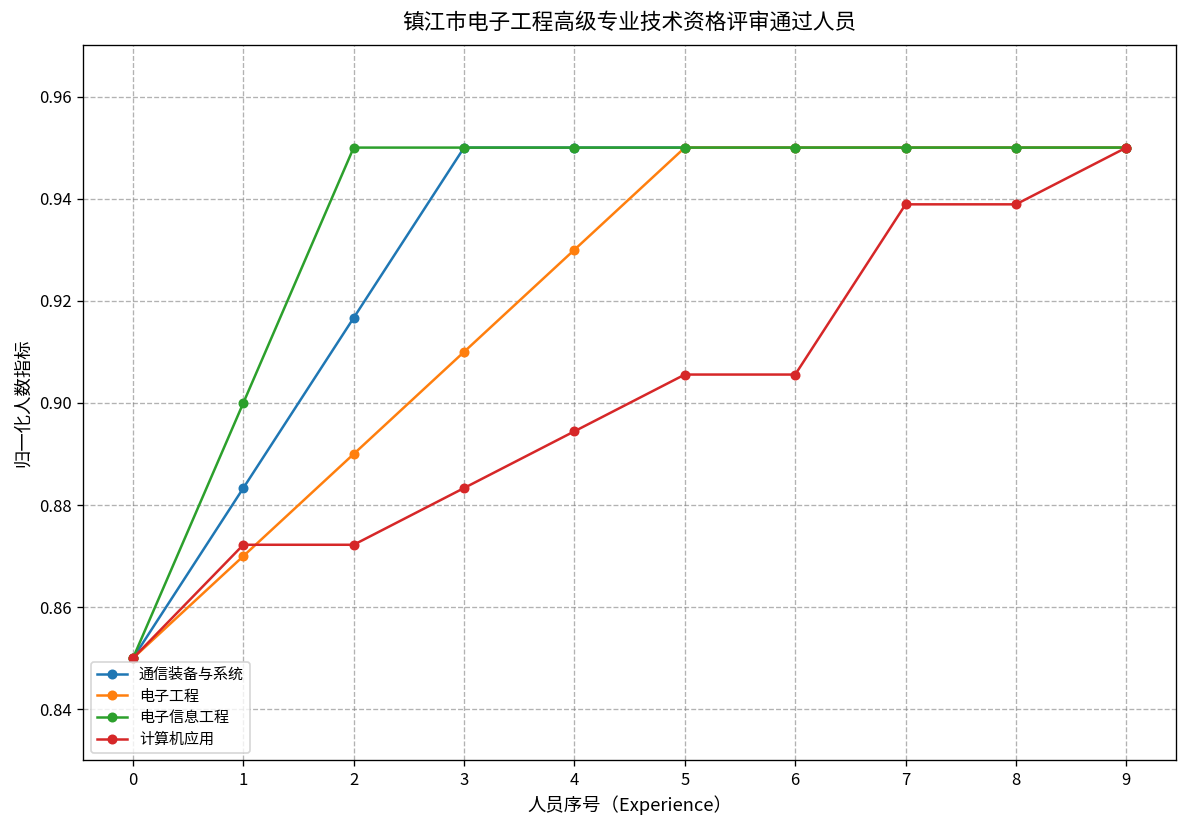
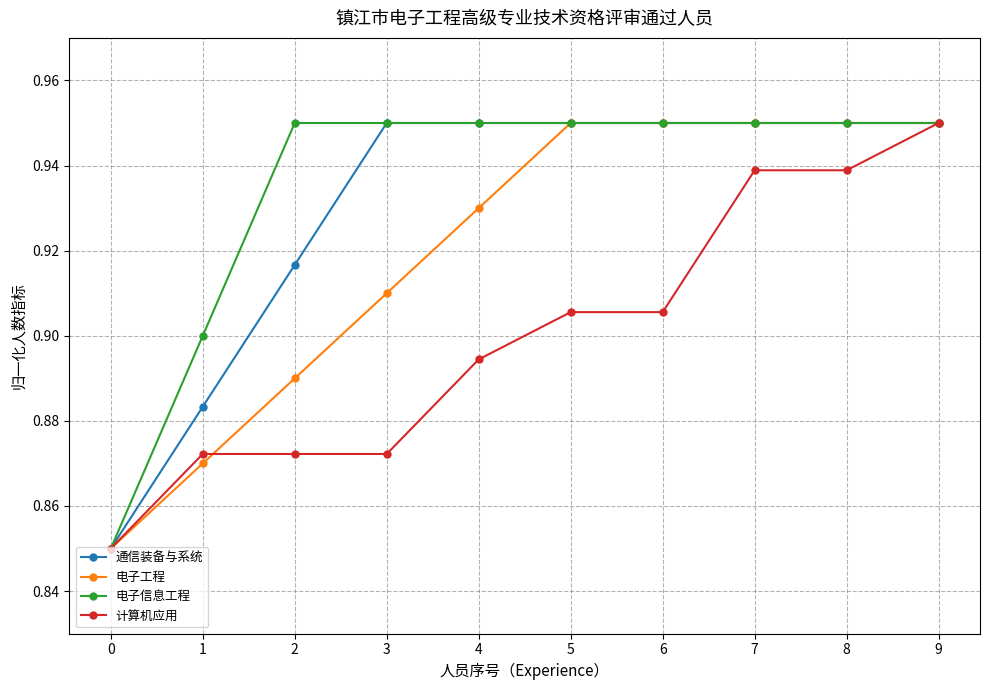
  {
    "通信装备与系统": {
      "1": 0.883,
      "2": 0.917
    },
    "电子工程": {
      "1": 0.870,
      "2": 0.890,
      "3": 0.910,
      "4": 0.930
    },
    "电子信息工程": {
      "1": 0.900,
      "2": 0.950
    },
    "计算机应用": {
      "1": 0.872,
      "2": 0.872,
-     "3": 0.883,
+     "3": 0.872,
      "4": 0.894,
      "5": 0.906,
      "6": 0.906,
      "7": 0.939,
      "8": 0.939
    }
  }
